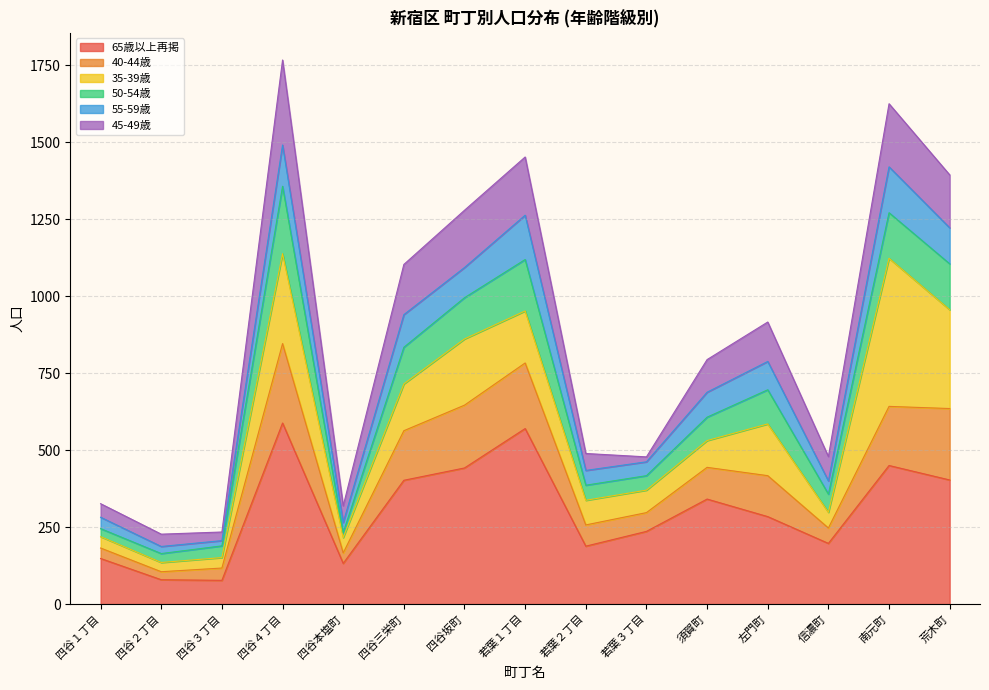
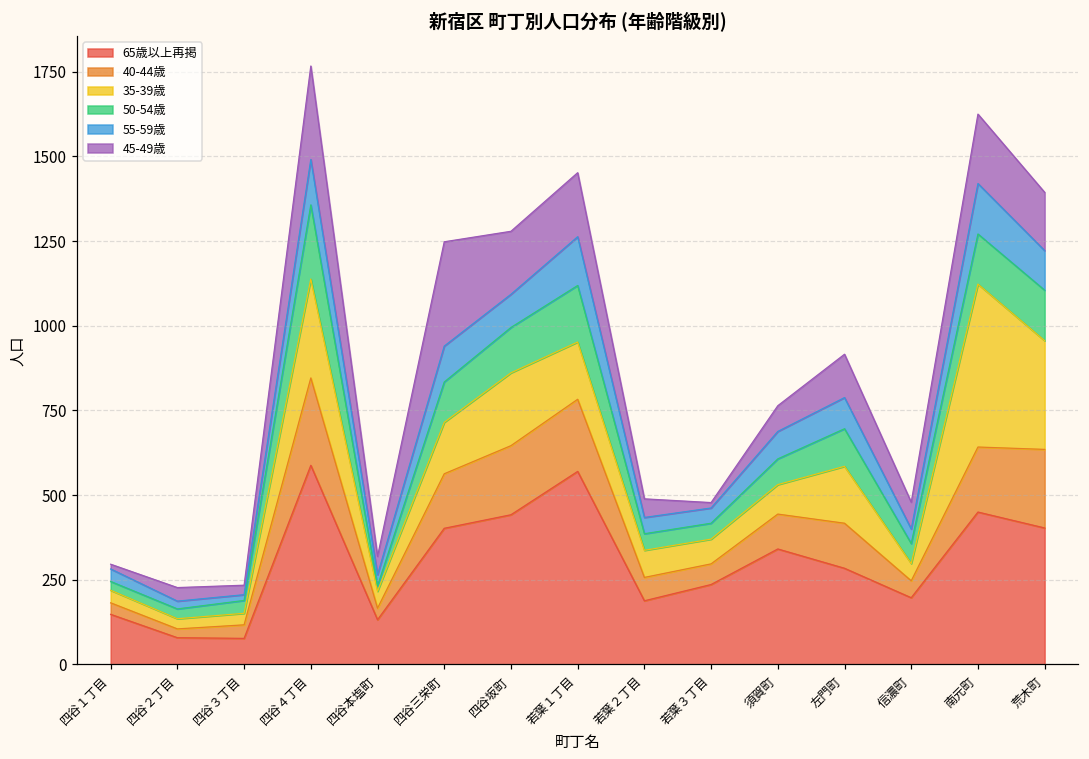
  {
    "35-39歳": {
      "四谷１丁目": 40,
      "四谷２丁目": 30,
      "四谷３丁目": 30,
      "四谷４丁目": 290,
      "四谷本塩町": 50,
      "四谷三栄町": 150,
      "四谷坂町": 220,
      "若葉１丁目": 170,
      "若葉２丁目": 80,
      "若葉３丁目": 70,
      "須賀町": 90,
      "左門町": 170,
      "信濃町": 50,
      "南元町": 480,
      "荒木町": 320
    },
    "50-54歳": {
      "四谷１丁目": 30,
      "四谷２丁目": 30,
      "四谷３丁目": 40,
      "四谷４丁目": 220,
      "四谷本塩町": 20,
      "四谷三栄町": 120,
      "四谷坂町": 130,
      "若葉１丁目": 170,
      "若葉２丁目": 50,
      "若葉３丁目": 50,
      "須賀町": 80,
      "左門町": 110,
      "信濃町": 60,
      "南元町": 150,
      "荒木町": 150
    },
    "55-59歳": {
      "四谷１丁目": 40,
      "四谷２丁目": 20,
      "四谷３丁目": 20,
      "四谷４丁目": 130,
      "四谷本塩町": 30,
      "四谷三栄町": 110,
      "四谷坂町": 100,
      "若葉１丁目": 140,
      "若葉２丁目": 50,
      "若葉３丁目": 50,
      "須賀町": 80,
      "左門町": 90,
      "信濃町": 40,
      "南元町": 150,
      "荒木町": 120
    },
    "45-49歳": {
-     "四谷１丁目": 40,
+     "四谷１丁目": 10,
      "四谷２丁目": 40,
      "四谷３丁目": 30,
      "四谷４丁目": 280,
      "四谷本塩町": 50,
-     "四谷三栄町": 160,
+     "四谷三栄町": 310,
      "四谷坂町": 190,
      "若葉１丁目": 190,
      "若葉２丁目": 60,
      "若葉３丁目": 20,
-     "須賀町": 110,
+     "須賀町": 80,
      "左門町": 130,
      "信濃町": 80,
      "南元町": 210,
      "荒木町": 170
    }
  }
